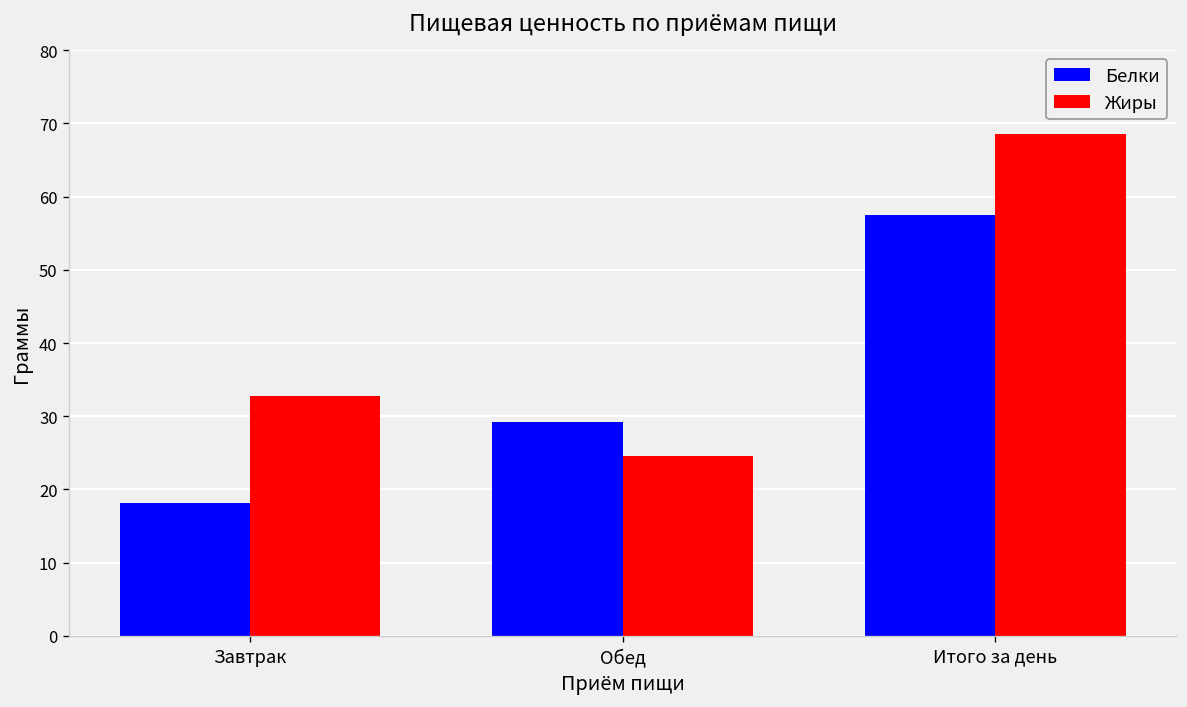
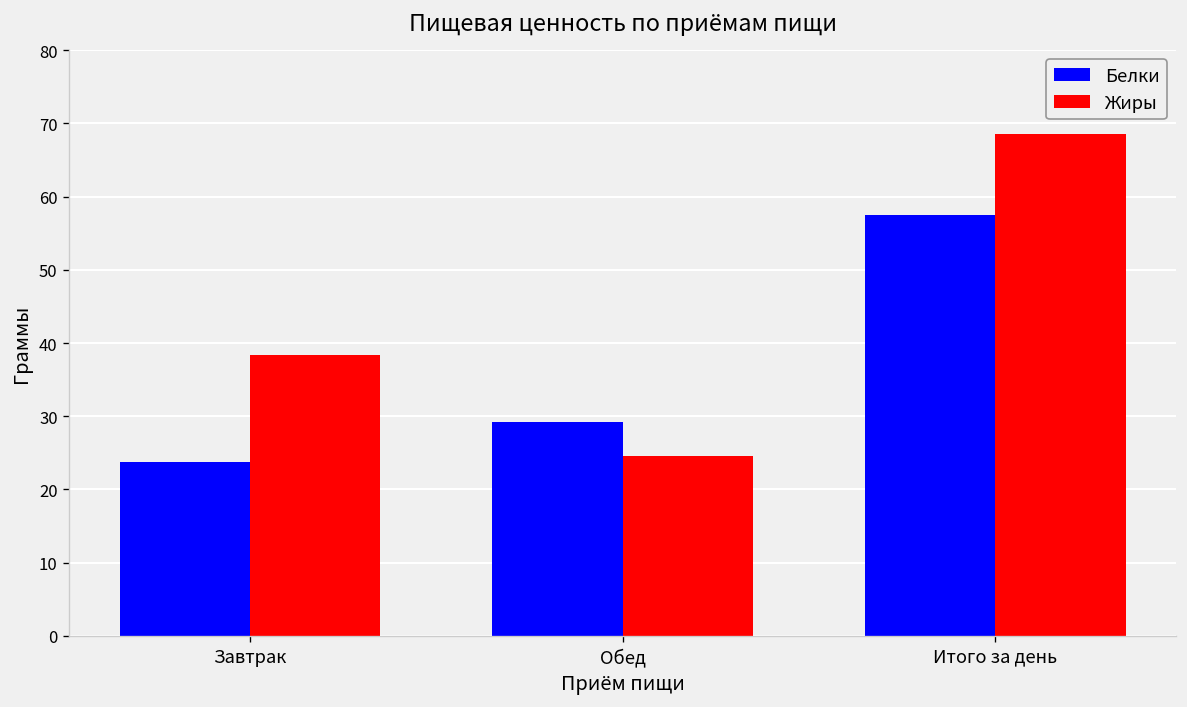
  {
    "Белки": {
-     "Завтрак": 18,
+     "Завтрак": 24,
      "Обед": 29,
      "Итого за день": 58
    },
    "Жиры": {
-     "Завтрак": 33,
+     "Завтрак": 38,
      "Обед": 25,
      "Итого за день": 69
    }
  }
